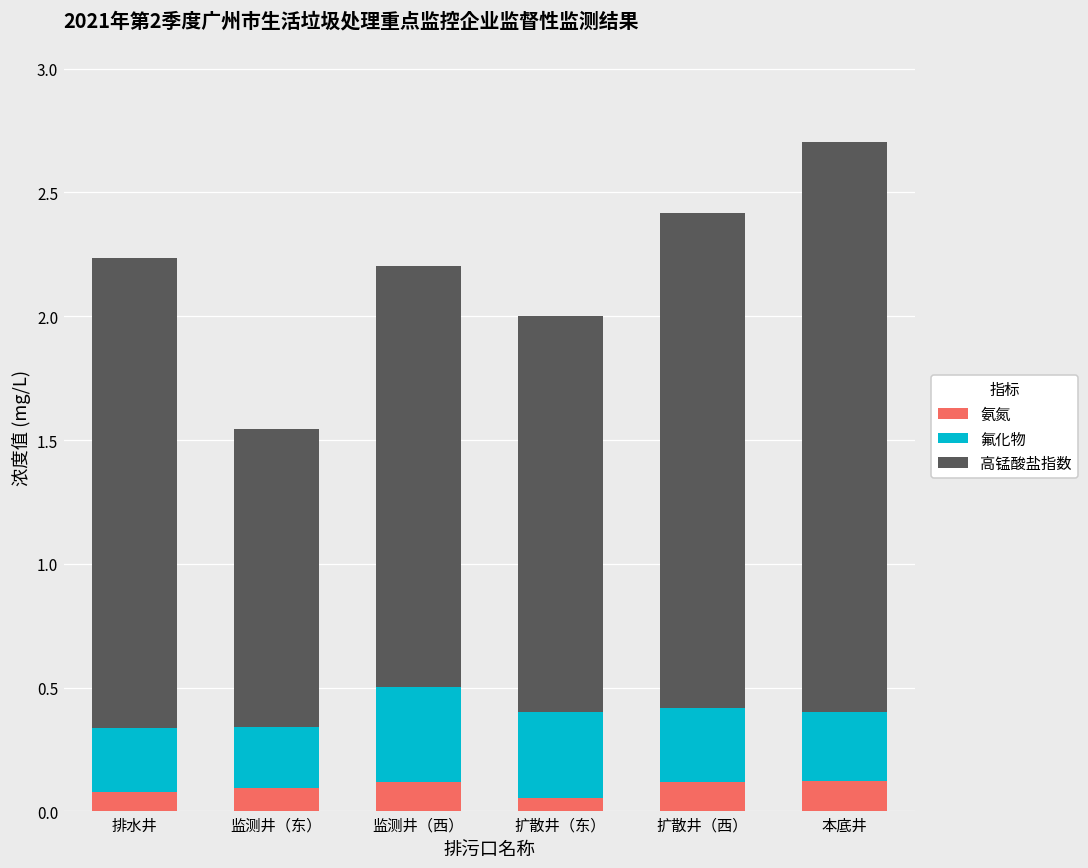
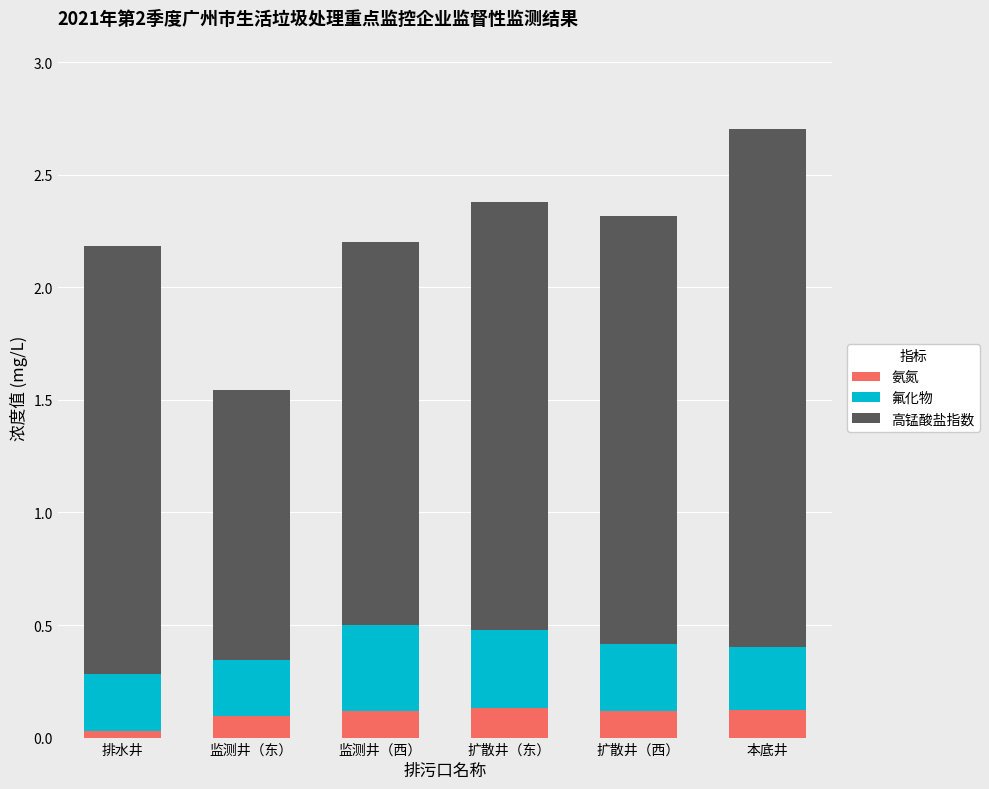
  {
    "氨氮": {
-     "排水井": 0.08,
+     "排水井": 0.03,
      "监测井（东）": 0.09,
      "监测井（西）": 0.12,
-     "扩散井（东）": 0.05,
+     "扩散井（东）": 0.13,
      "扩散井（西）": 0.12,
      "本底井": 0.12
    },
    "氟化物": {
      "排水井": 0.26,
      "监测井（东）": 0.25,
      "监测井（西）": 0.39,
      "扩散井（东）": 0.35,
      "扩散井（西）": 0.30,
      "本底井": 0.28
    },
    "高锰酸盐指数": {
      "排水井": 1.9,
      "监测井（东）": 1.2,
      "监测井（西）": 1.7,
-     "扩散井（东）": 1.6,
-     "扩散井（西）": 2.0,
+     "扩散井（东）": 1.9,
+     "扩散井（西）": 1.9,
      "本底井": 2.3
    }
  }
